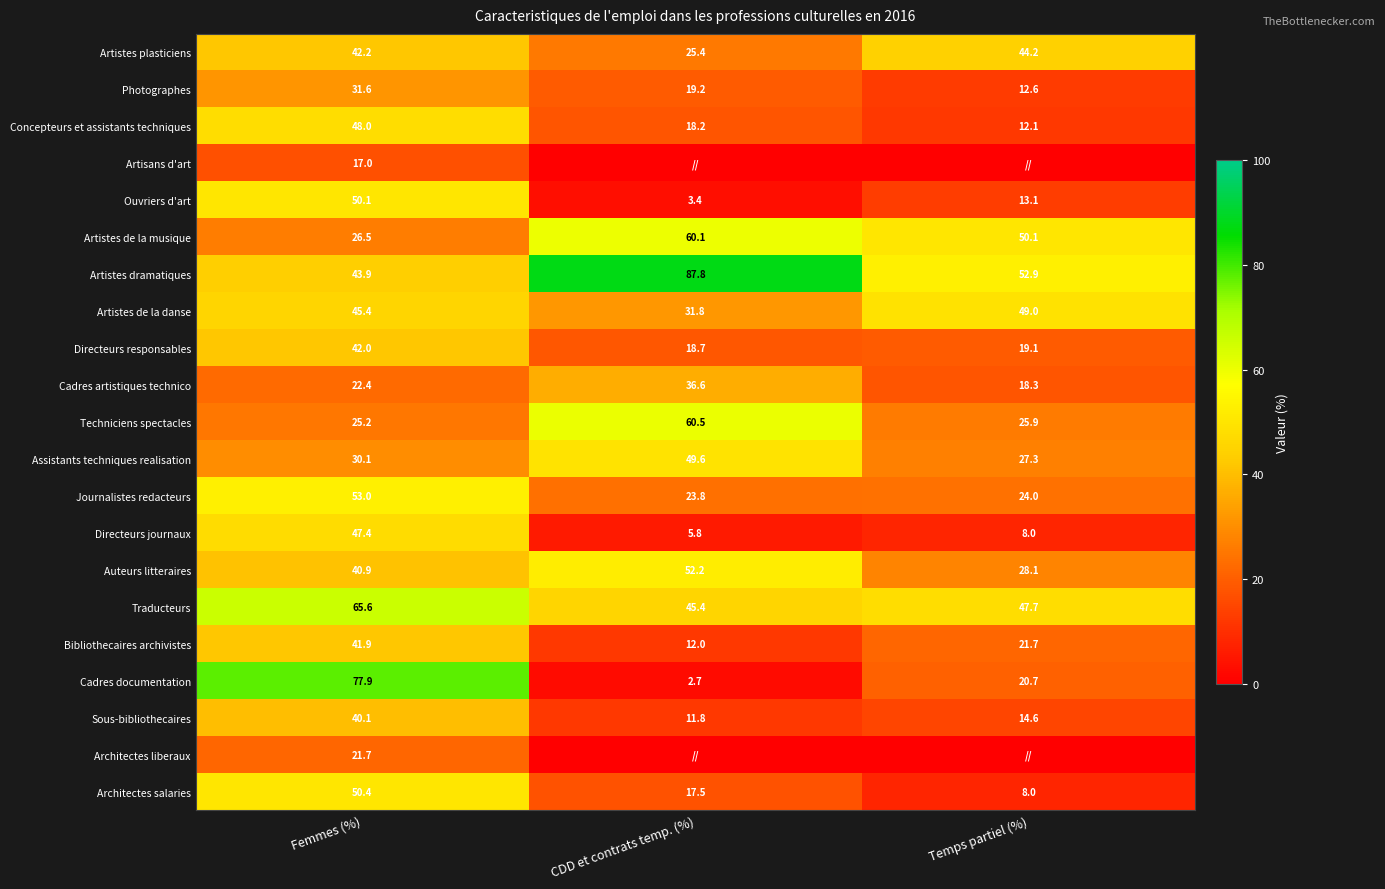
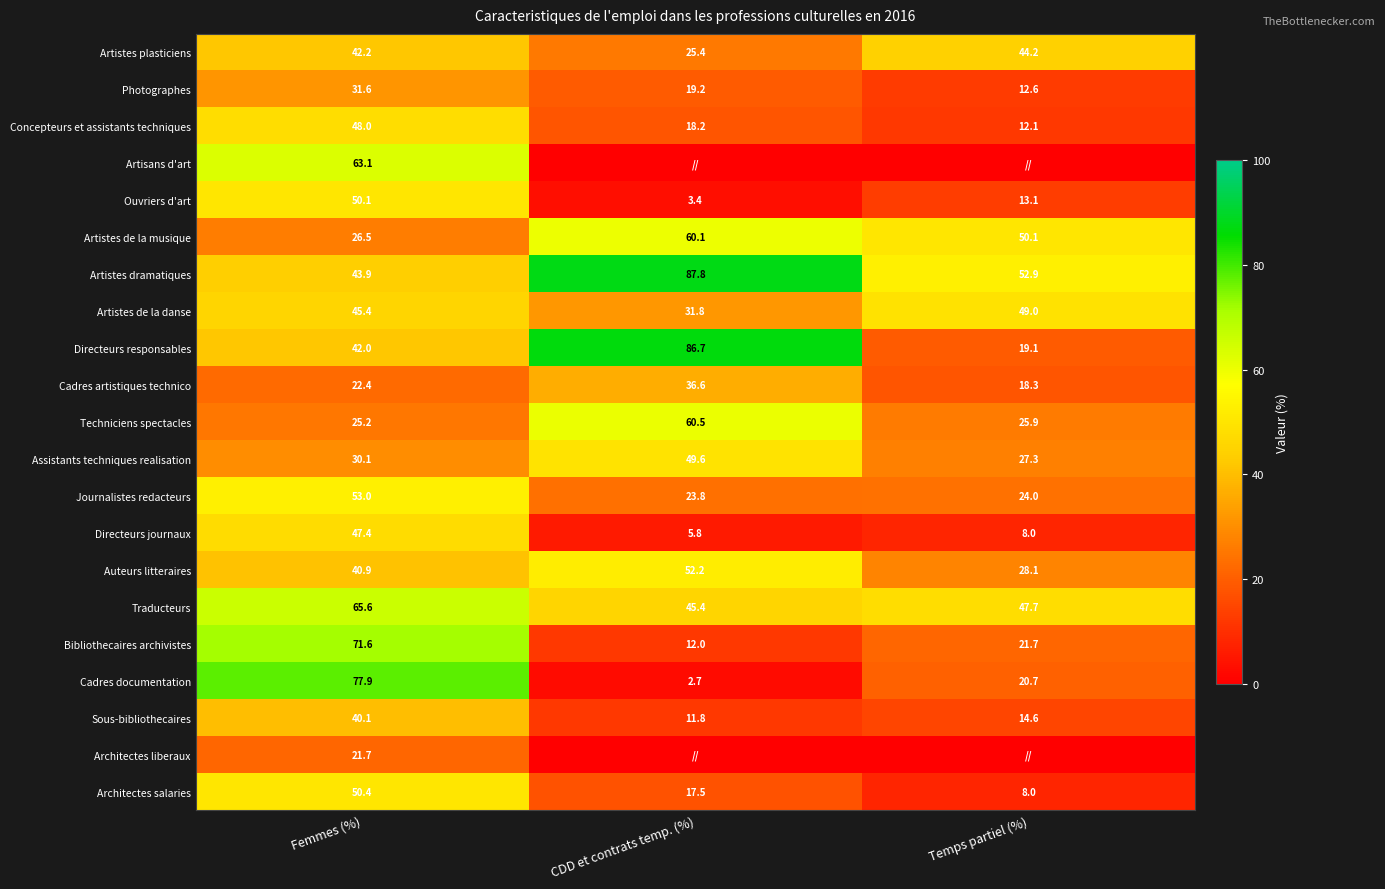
  {
    "Artistes plasticiens": {
      "Femmes (%)": 42.2,
      "CDD et contrats temp. (%)": 25.4,
      "Temps partiel (%)": 44.2
    },
    "Photographes": {
      "Femmes (%)": 31.6,
      "CDD et contrats temp. (%)": 19.2,
      "Temps partiel (%)": 12.6
    },
    "Concepteurs et assistants techniques": {
      "Femmes (%)": 48.0,
      "CDD et contrats temp. (%)": 18.2,
      "Temps partiel (%)": 12.1
    },
    "Artisans d'art": {
-     "Femmes (%)": 17.0
+     "Femmes (%)": 63.1
    },
    "Ouvriers d'art": {
      "Femmes (%)": 50.1,
      "CDD et contrats temp. (%)": 3.4,
      "Temps partiel (%)": 13.1
    },
    "Artistes de la musique": {
      "Femmes (%)": 26.5,
      "CDD et contrats temp. (%)": 60.1,
      "Temps partiel (%)": 50.1
    },
    "Artistes dramatiques": {
      "Femmes (%)": 43.9,
      "CDD et contrats temp. (%)": 87.8,
      "Temps partiel (%)": 52.9
    },
    "Artistes de la danse": {
      "Femmes (%)": 45.4,
      "CDD et contrats temp. (%)": 31.8,
      "Temps partiel (%)": 49.0
    },
    "Directeurs responsables": {
      "Femmes (%)": 42.0,
-     "CDD et contrats temp. (%)": 18.7,
+     "CDD et contrats temp. (%)": 86.7,
      "Temps partiel (%)": 19.1
    },
    "Cadres artistiques technico": {
      "Femmes (%)": 22.4,
      "CDD et contrats temp. (%)": 36.6,
      "Temps partiel (%)": 18.3
    },
    "Techniciens spectacles": {
      "Femmes (%)": 25.2,
      "CDD et contrats temp. (%)": 60.5,
      "Temps partiel (%)": 25.9
    },
    "Assistants techniques realisation": {
      "Femmes (%)": 30.1,
      "CDD et contrats temp. (%)": 49.6,
      "Temps partiel (%)": 27.3
    },
    "Journalistes redacteurs": {
      "Femmes (%)": 53.0,
      "CDD et contrats temp. (%)": 23.8,
      "Temps partiel (%)": 24.0
    },
    "Directeurs journaux": {
      "Femmes (%)": 47.4,
      "CDD et contrats temp. (%)": 5.8,
      "Temps partiel (%)": 8.0
    },
    "Auteurs litteraires": {
      "Femmes (%)": 40.9,
      "CDD et contrats temp. (%)": 52.2,
      "Temps partiel (%)": 28.1
    },
    "Traducteurs": {
      "Femmes (%)": 65.6,
      "CDD et contrats temp. (%)": 45.4,
      "Temps partiel (%)": 47.7
    },
    "Bibliothecaires archivistes": {
-     "Femmes (%)": 41.9,
+     "Femmes (%)": 71.6,
      "CDD et contrats temp. (%)": 12.0,
      "Temps partiel (%)": 21.7
    },
    "Cadres documentation": {
      "Femmes (%)": 77.9,
      "CDD et contrats temp. (%)": 2.7,
      "Temps partiel (%)": 20.7
    },
    "Sous-bibliothecaires": {
      "Femmes (%)": 40.1,
      "CDD et contrats temp. (%)": 11.8,
      "Temps partiel (%)": 14.6
    },
    "Architectes liberaux": {
      "Femmes (%)": 21.7
    },
    "Architectes salaries": {
      "Femmes (%)": 50.4,
      "CDD et contrats temp. (%)": 17.5,
      "Temps partiel (%)": 8.0
    }
  }
